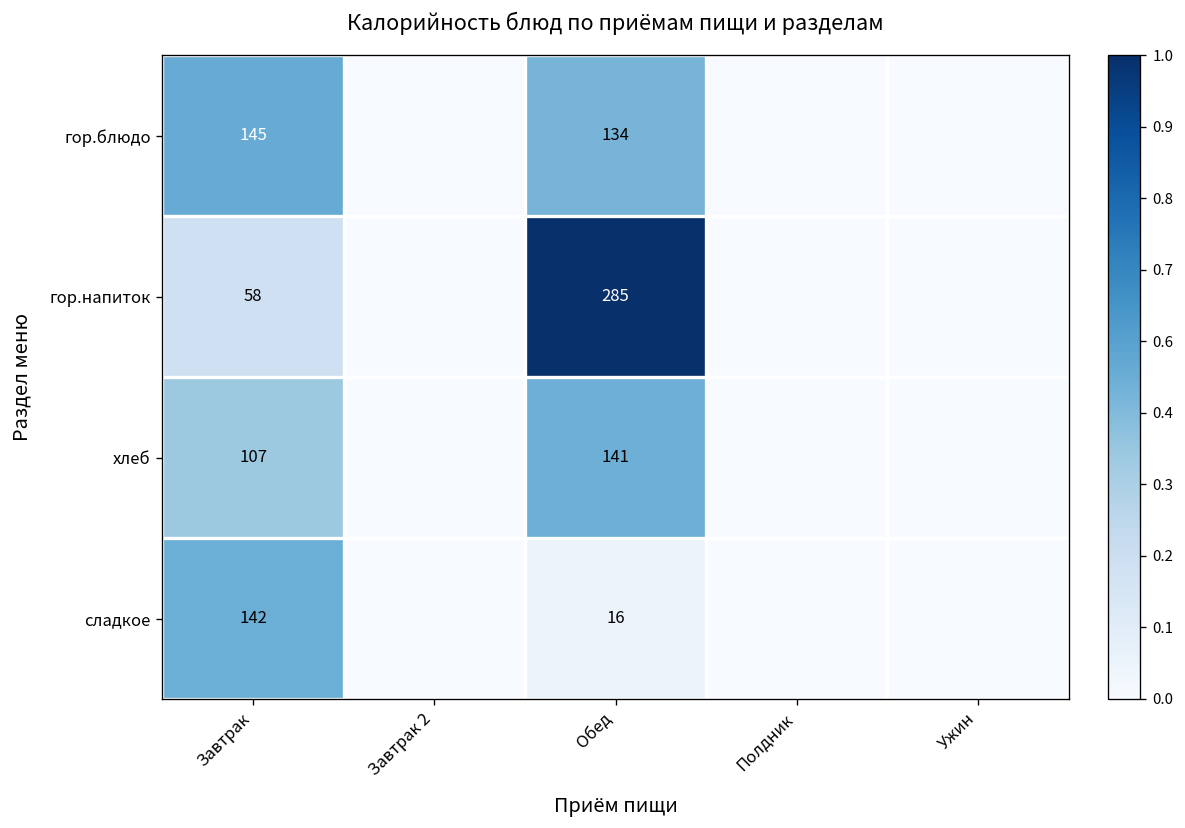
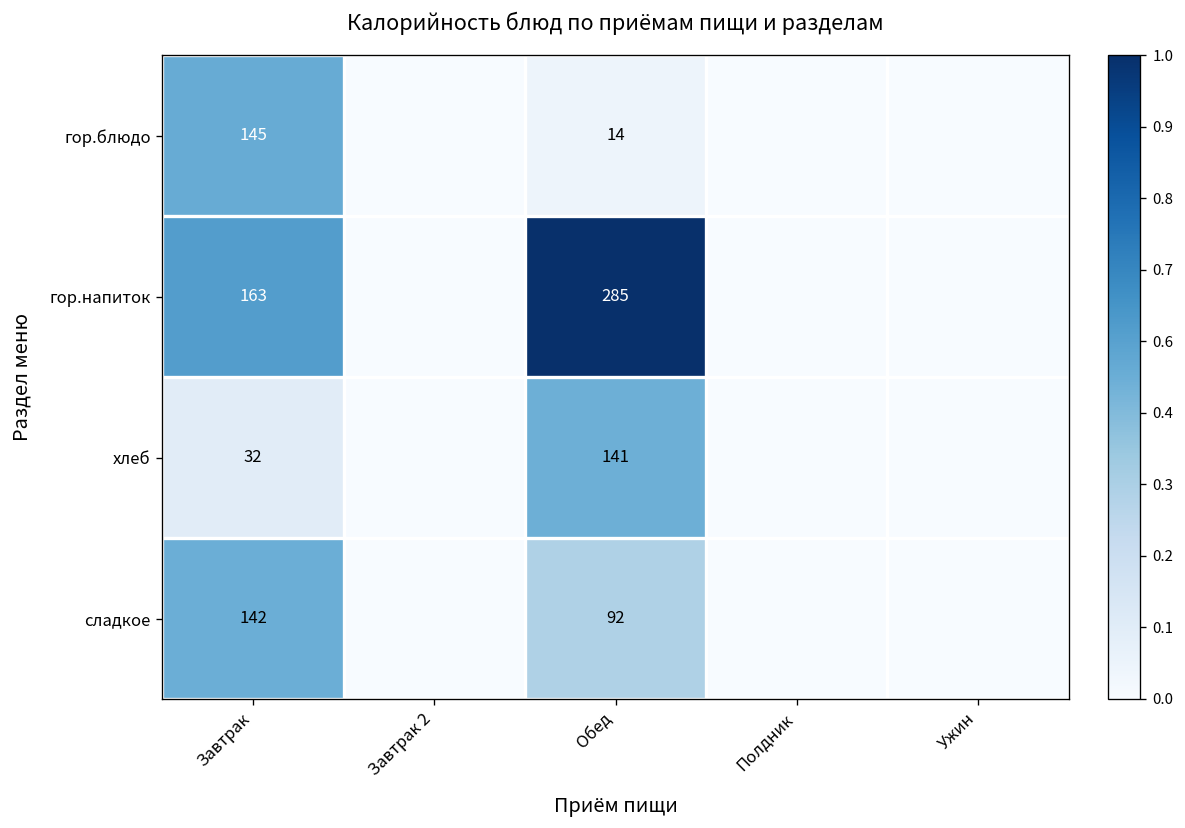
  {
    "гор.блюдо": {
      "Завтрак": 145,
-     "Обед": 134
+     "Обед": 14
    },
    "гор.напиток": {
-     "Завтрак": 58,
+     "Завтрак": 163,
      "Обед": 285
    },
    "хлеб": {
-     "Завтрак": 107,
+     "Завтрак": 32,
      "Обед": 141
    },
    "сладкое": {
      "Завтрак": 142,
-     "Обед": 16
+     "Обед": 92
    }
  }
